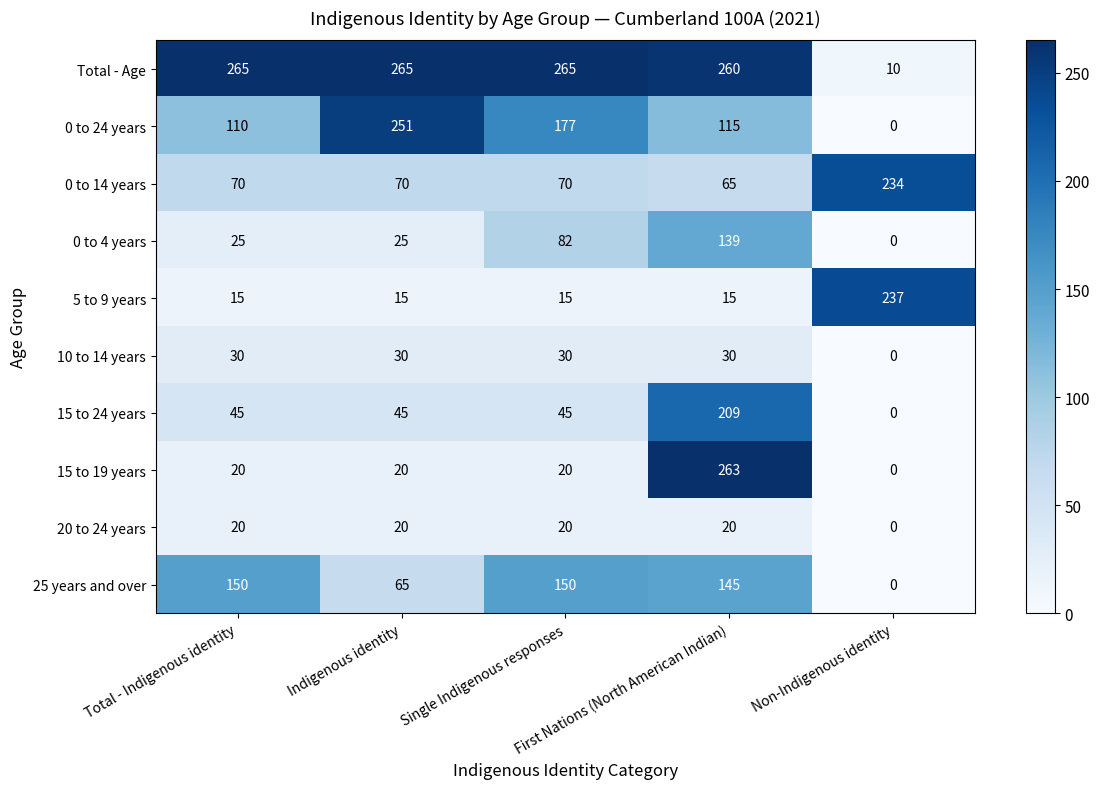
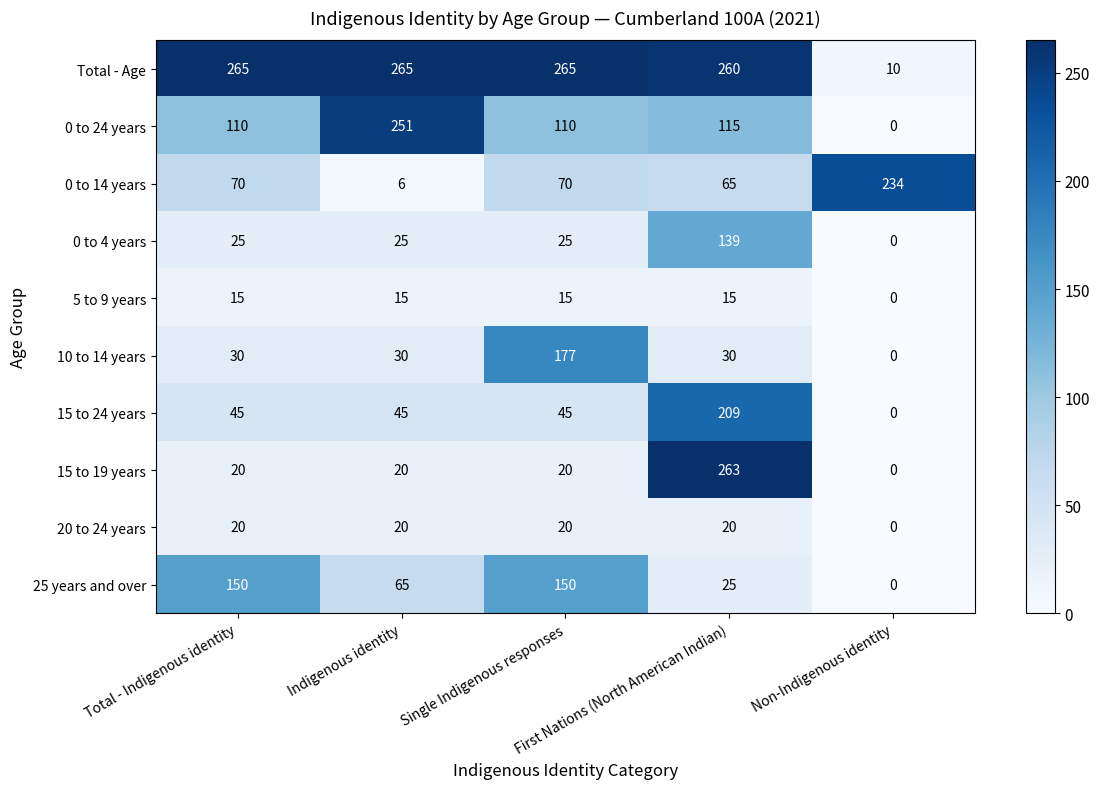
  {
    "Total - Age": {
      "Total - Indigenous identity": 265,
      "Indigenous identity": 265,
      "Single Indigenous responses": 265,
      "First Nations (North American Indian)": 260,
      "Non-Indigenous identity": 10
    },
    "0 to 24 years": {
      "Total - Indigenous identity": 110,
      "Indigenous identity": 251,
-     "Single Indigenous responses": 177,
+     "Single Indigenous responses": 110,
      "First Nations (North American Indian)": 115,
      "Non-Indigenous identity": 0
    },
    "0 to 14 years": {
      "Total - Indigenous identity": 70,
-     "Indigenous identity": 70,
+     "Indigenous identity": 6,
      "Single Indigenous responses": 70,
      "First Nations (North American Indian)": 65,
      "Non-Indigenous identity": 234
    },
    "0 to 4 years": {
      "Total - Indigenous identity": 25,
      "Indigenous identity": 25,
-     "Single Indigenous responses": 82,
+     "Single Indigenous responses": 25,
      "First Nations (North American Indian)": 139,
      "Non-Indigenous identity": 0
    },
    "5 to 9 years": {
      "Total - Indigenous identity": 15,
      "Indigenous identity": 15,
      "Single Indigenous responses": 15,
      "First Nations (North American Indian)": 15,
-     "Non-Indigenous identity": 237
+     "Non-Indigenous identity": 0
    },
    "10 to 14 years": {
      "Total - Indigenous identity": 30,
      "Indigenous identity": 30,
-     "Single Indigenous responses": 30,
+     "Single Indigenous responses": 177,
      "First Nations (North American Indian)": 30,
      "Non-Indigenous identity": 0
    },
    "15 to 24 years": {
      "Total - Indigenous identity": 45,
      "Indigenous identity": 45,
      "Single Indigenous responses": 45,
      "First Nations (North American Indian)": 209,
      "Non-Indigenous identity": 0
    },
    "15 to 19 years": {
      "Total - Indigenous identity": 20,
      "Indigenous identity": 20,
      "Single Indigenous responses": 20,
      "First Nations (North American Indian)": 263,
      "Non-Indigenous identity": 0
    },
    "20 to 24 years": {
      "Total - Indigenous identity": 20,
      "Indigenous identity": 20,
      "Single Indigenous responses": 20,
      "First Nations (North American Indian)": 20,
      "Non-Indigenous identity": 0
    },
    "25 years and over": {
      "Total - Indigenous identity": 150,
      "Indigenous identity": 65,
      "Single Indigenous responses": 150,
-     "First Nations (North American Indian)": 145,
+     "First Nations (North American Indian)": 25,
      "Non-Indigenous identity": 0
    }
  }
